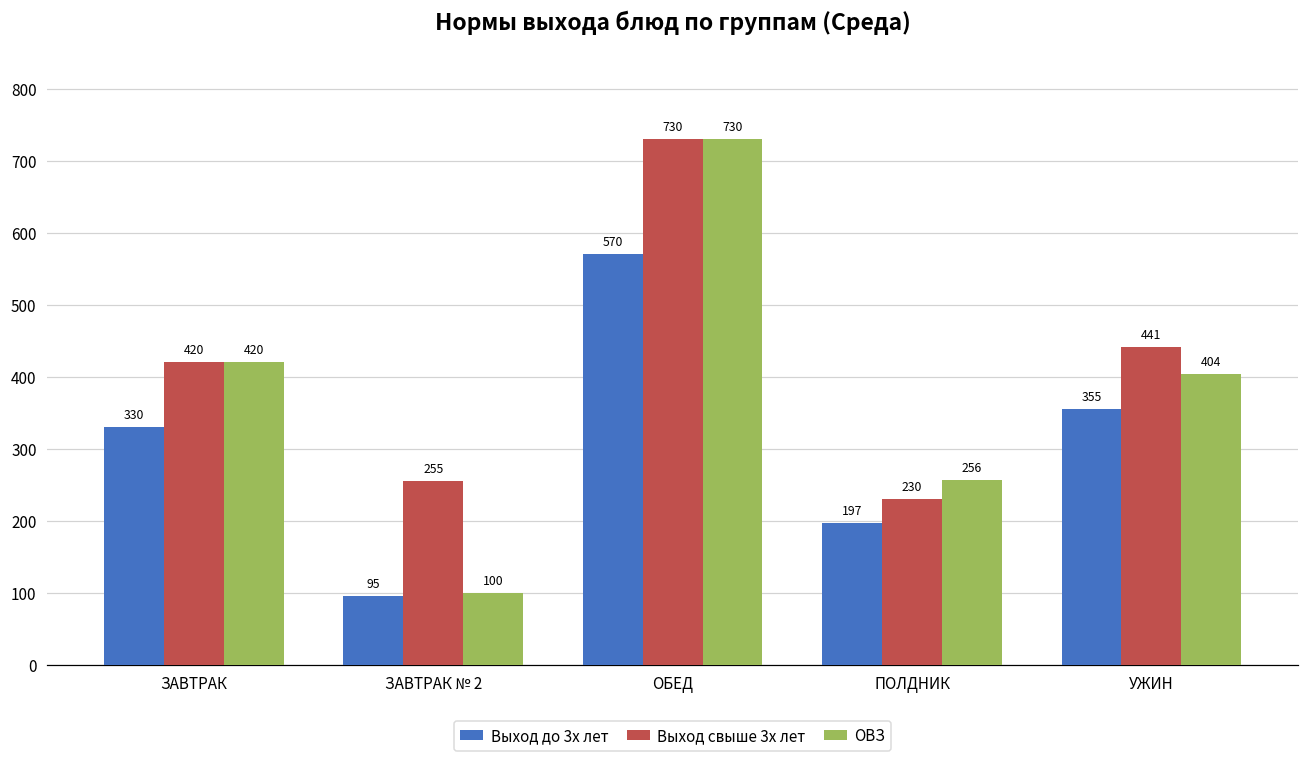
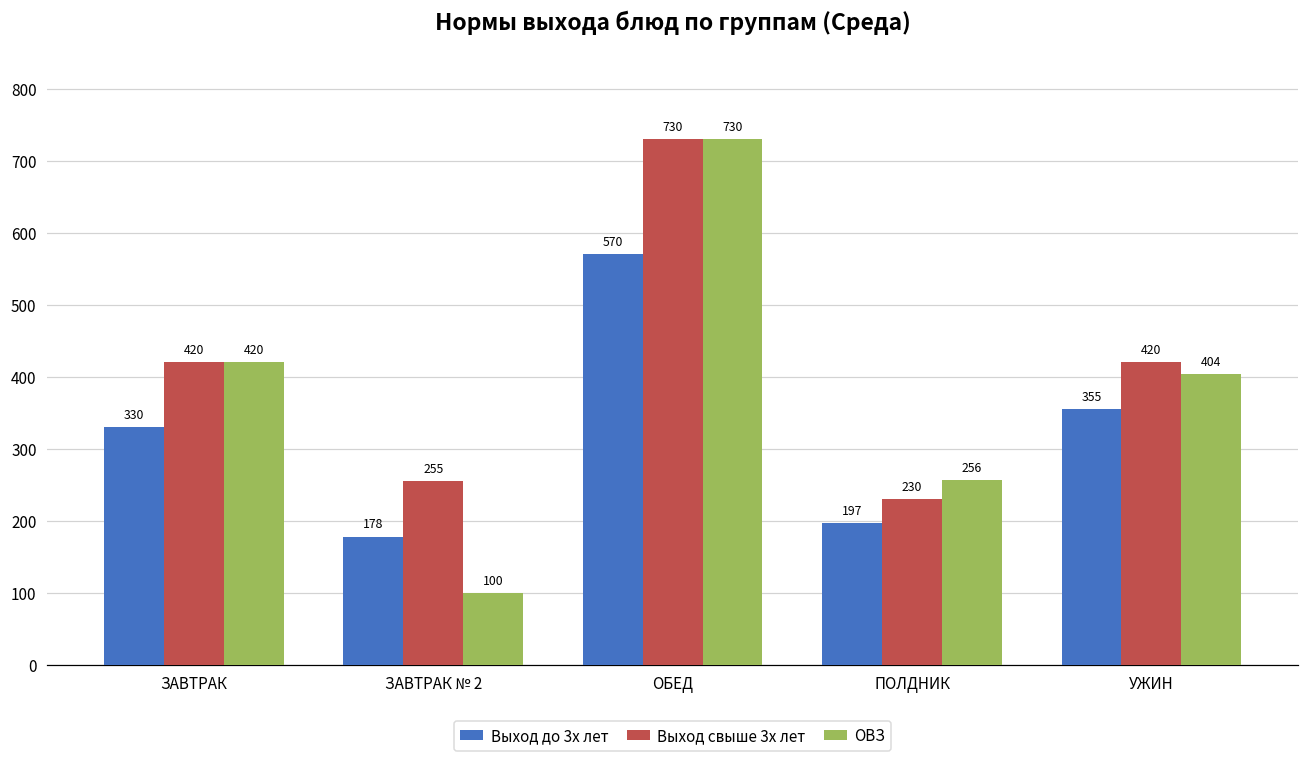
  {
    "Выход до 3х лет": {
      "ЗАВТРАК": 330,
-     "ЗАВТРАК № 2": 95,
+     "ЗАВТРАК № 2": 178,
      "ОБЕД": 570,
      "ПОЛДНИК": 197,
      "УЖИН": 355
    },
    "Выход свыше 3х лет": {
      "ЗАВТРАК": 420,
      "ЗАВТРАК № 2": 255,
      "ОБЕД": 730,
      "ПОЛДНИК": 230,
-     "УЖИН": 441
+     "УЖИН": 420
    },
    "ОВЗ": {
      "ЗАВТРАК": 420,
      "ЗАВТРАК № 2": 100,
      "ОБЕД": 730,
      "ПОЛДНИК": 256,
      "УЖИН": 404
    }
  }
